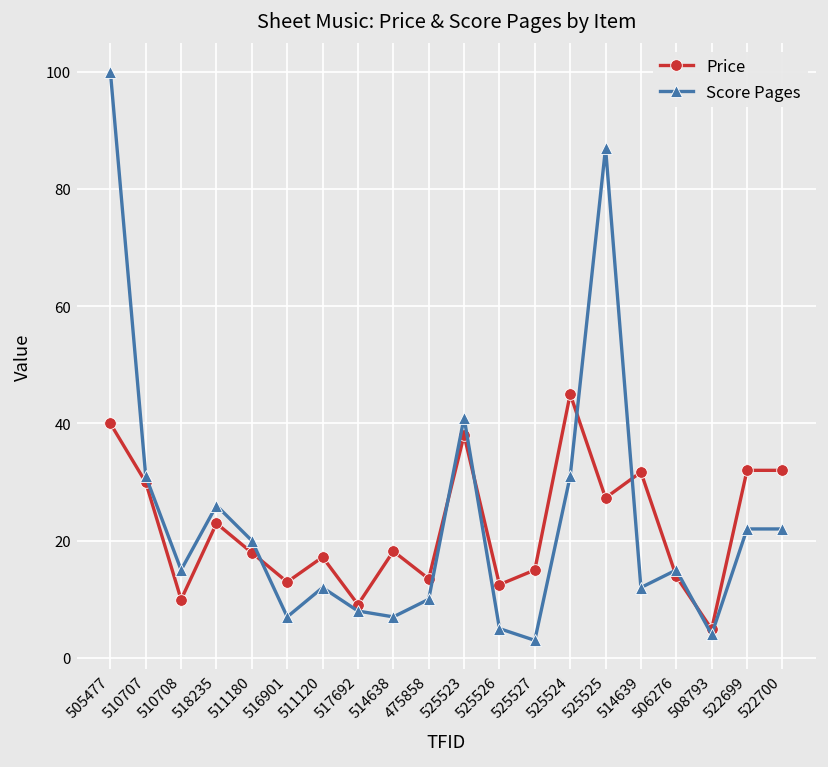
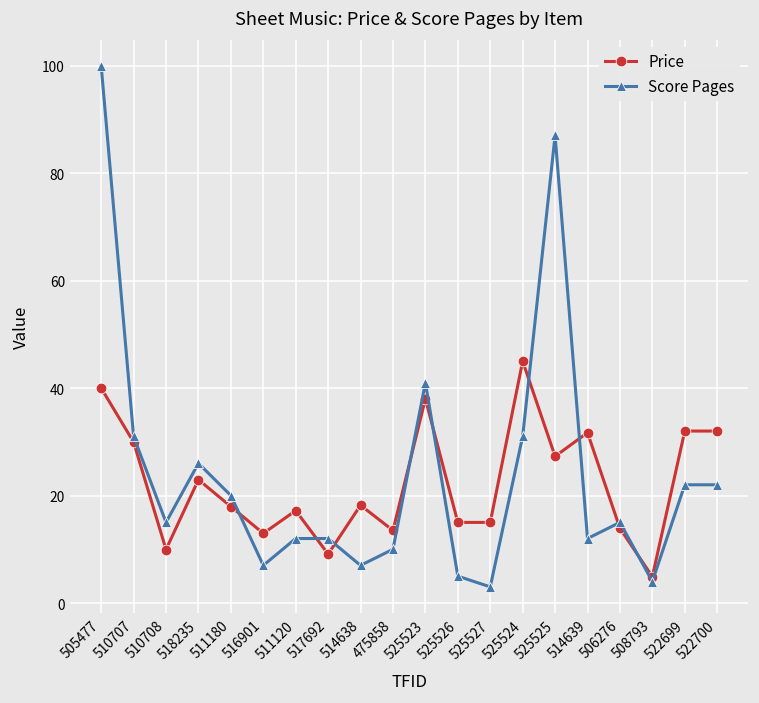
  {
    "Price": {
      "505477": 40,
      "510707": 30,
      "510708": 10,
      "518235": 23,
      "511180": 18,
      "516901": 13,
      "511120": 17,
      "517692": 9,
      "514638": 18,
      "475858": 14,
      "525523": 38,
-     "525526": 13,
+     "525526": 15,
      "525527": 15,
      "525524": 45,
      "525525": 27,
      "514639": 32,
      "506276": 14,
      "508793": 5,
      "522699": 32,
      "522700": 32
    },
    "Score Pages": {
      "505477": 100,
      "510707": 31,
      "510708": 15,
      "518235": 26,
      "511180": 20,
      "516901": 7,
      "511120": 12,
-     "517692": 8,
+     "517692": 12,
      "514638": 7,
      "475858": 10,
      "525523": 41,
      "525526": 5,
      "525527": 3,
      "525524": 31,
      "525525": 87,
      "514639": 12,
      "506276": 15,
      "508793": 4,
      "522699": 22,
      "522700": 22
    }
  }
